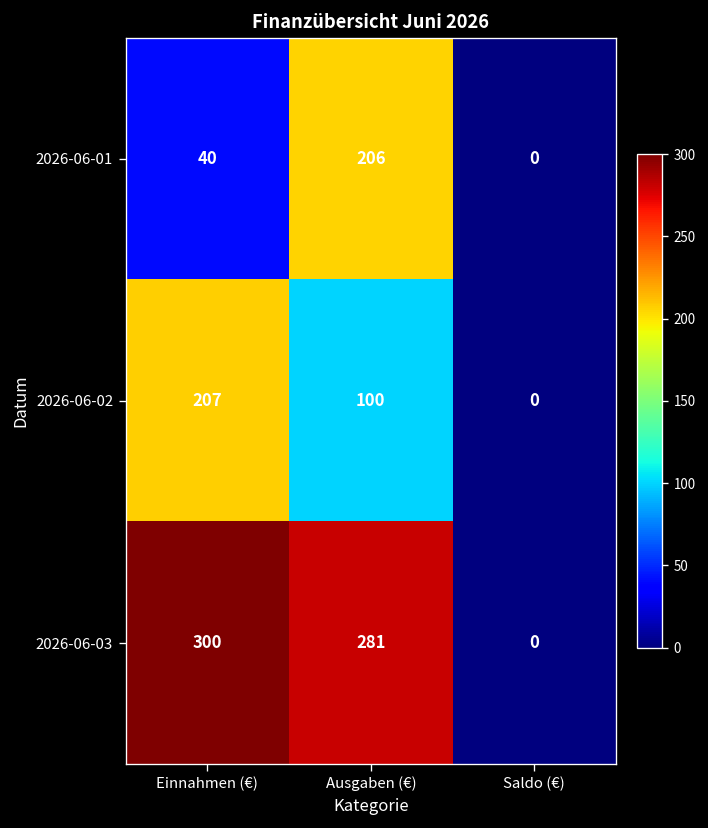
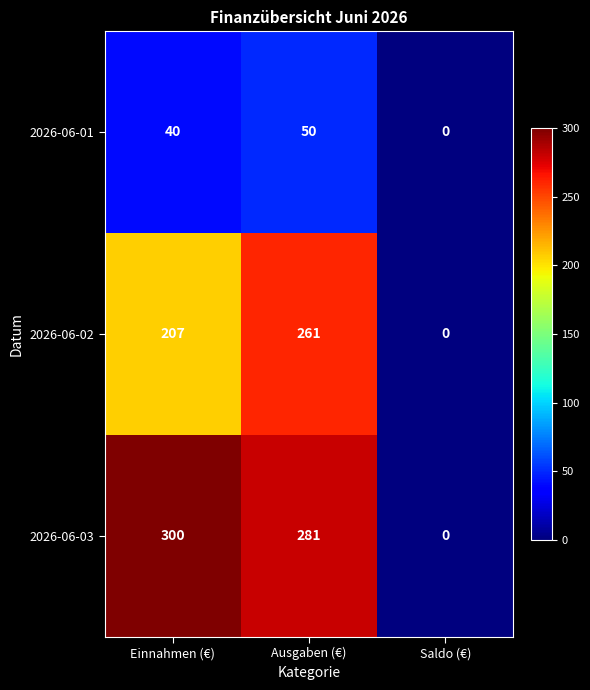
  {
    "2026-06-01": {
      "Einnahmen (€)": 40,
-     "Ausgaben (€)": 206,
+     "Ausgaben (€)": 50,
      "Saldo (€)": 0
    },
    "2026-06-02": {
      "Einnahmen (€)": 207,
-     "Ausgaben (€)": 100,
+     "Ausgaben (€)": 261,
      "Saldo (€)": 0
    },
    "2026-06-03": {
      "Einnahmen (€)": 300,
      "Ausgaben (€)": 281,
      "Saldo (€)": 0
    }
  }
